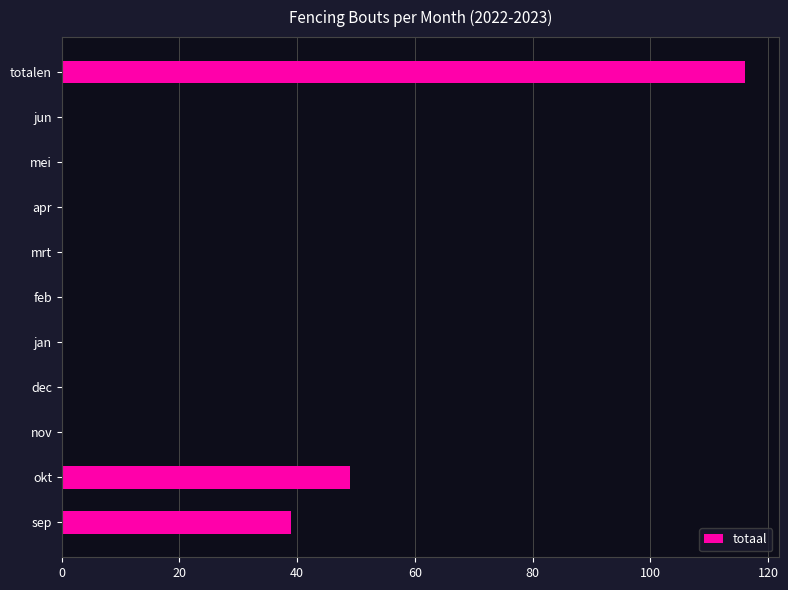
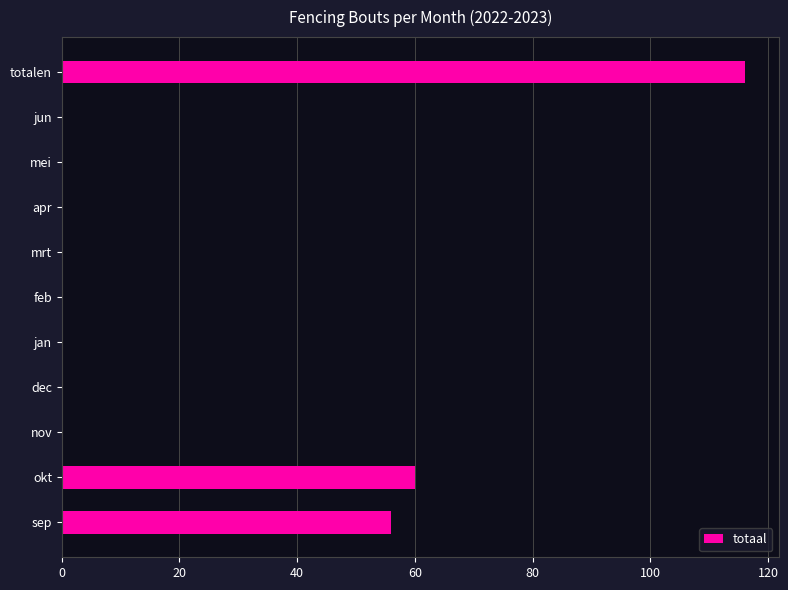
  {
    "totalen": 116,
    "jun": 0,
    "mei": 0,
    "apr": 0,
    "mrt": 0,
    "feb": 0,
    "jan": 0,
    "dec": 0,
    "nov": 0,
-   "okt": 49,
-   "sep": 39
+   "okt": 60,
+   "sep": 56
  }
